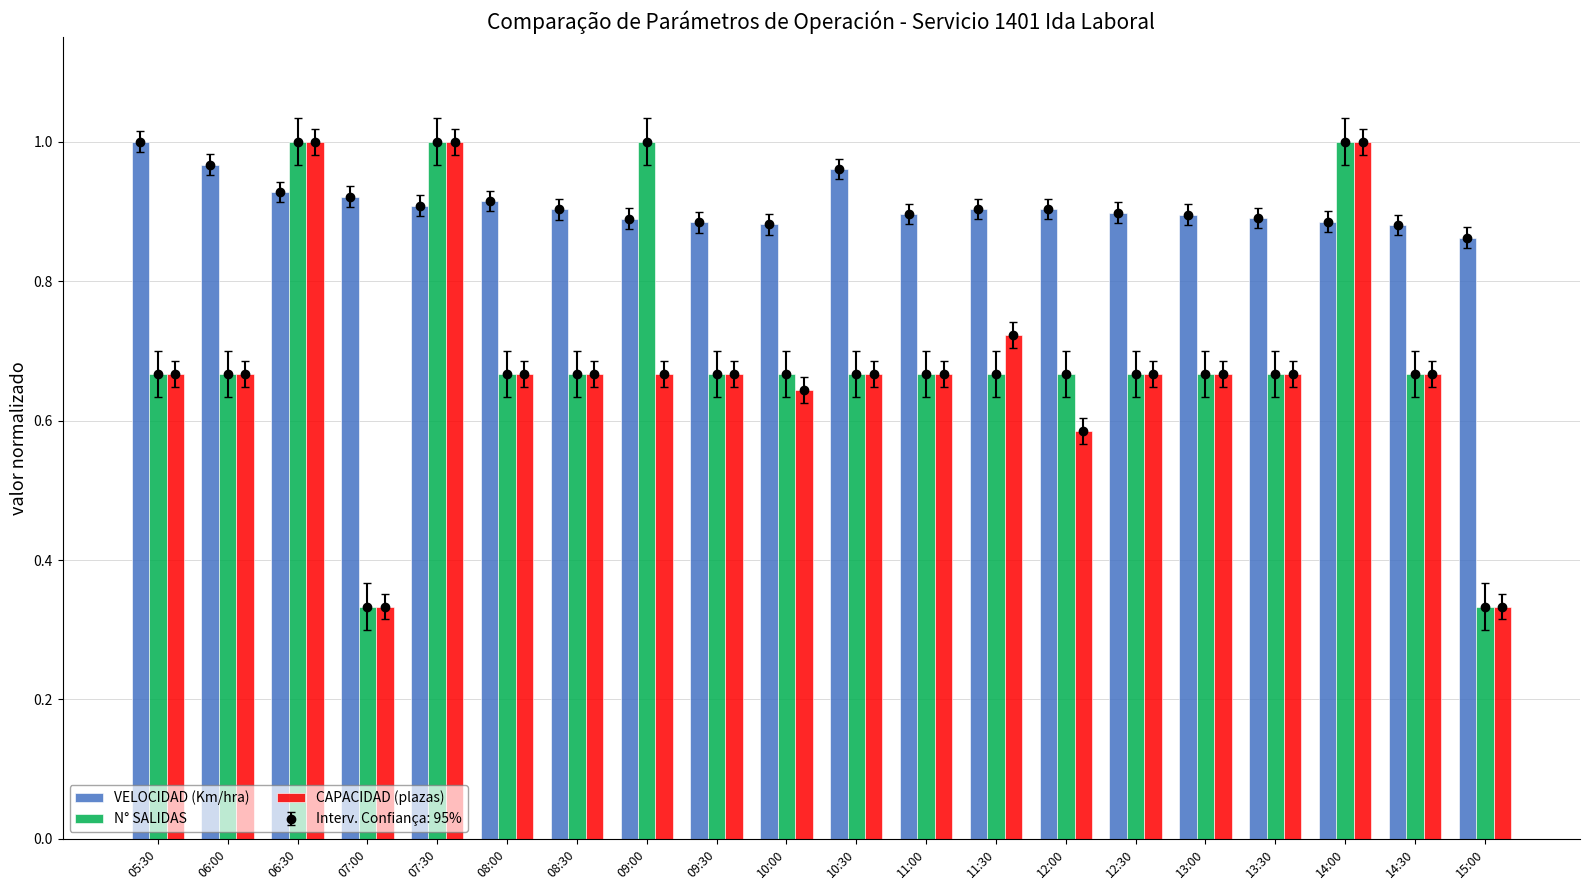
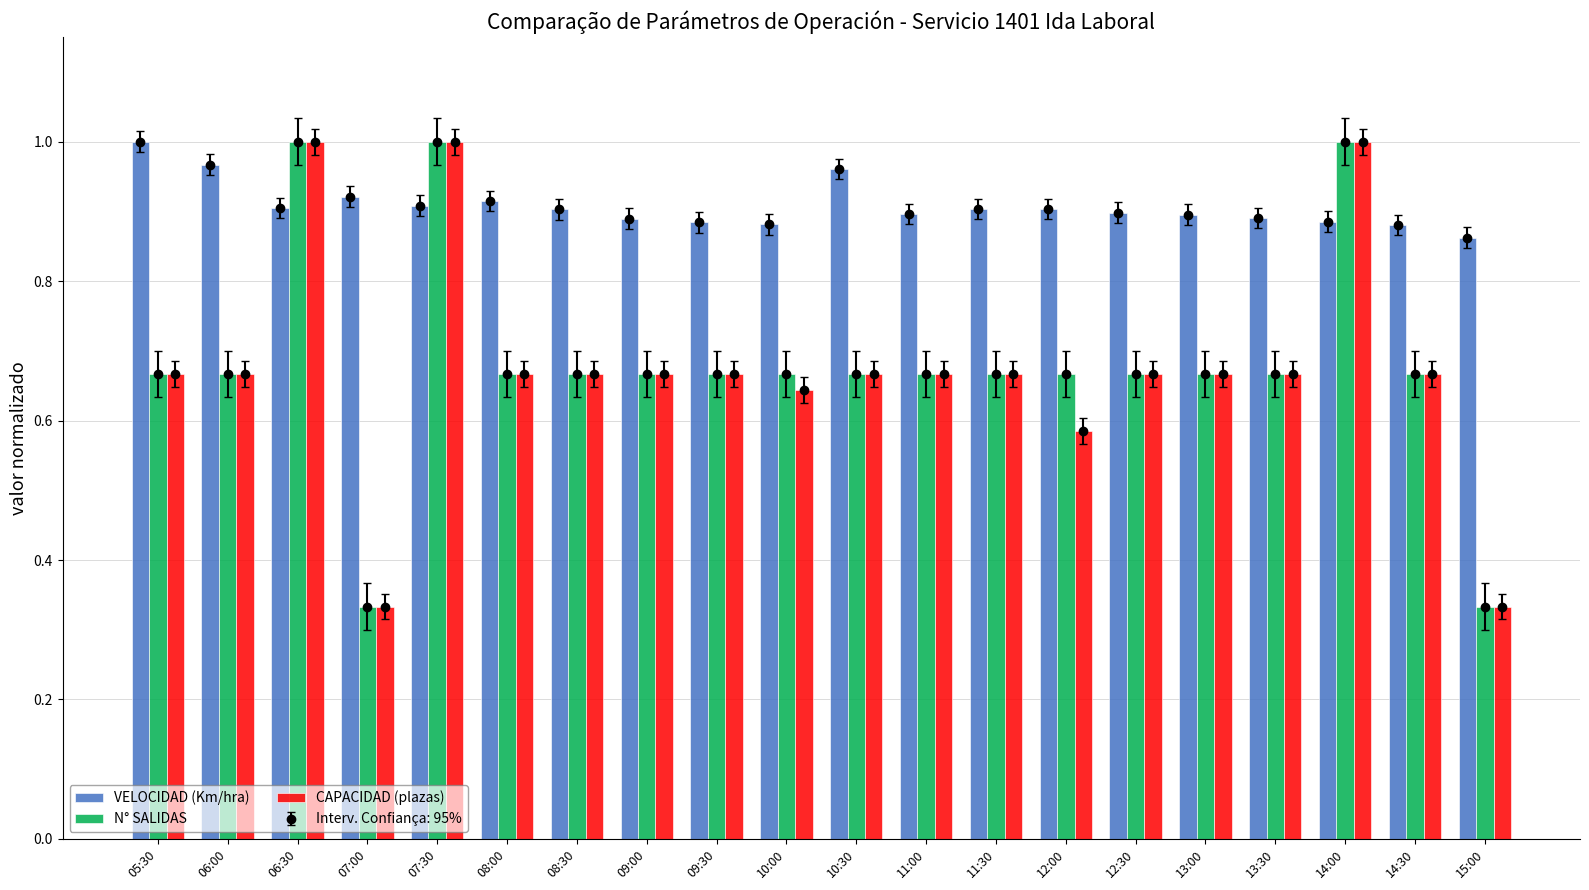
  {
    "VELOCIDAD (Km/hra)": {
      "05:30": 1.00,
      "06:00": 0.97,
-     "06:30": 0.93,
+     "06:30": 0.90,
      "07:00": 0.92,
      "07:30": 0.91,
      "08:00": 0.91,
      "08:30": 0.90,
      "09:00": 0.89,
      "09:30": 0.88,
      "10:00": 0.88,
      "10:30": 0.96,
      "11:00": 0.90,
      "11:30": 0.90,
      "12:00": 0.90,
      "12:30": 0.90,
      "13:00": 0.90,
      "13:30": 0.89,
      "14:00": 0.89,
      "14:30": 0.88,
      "15:00": 0.86
    },
    "N° SALIDAS": {
      "05:30": 0.67,
      "06:00": 0.67,
      "06:30": 1.00,
      "07:00": 0.33,
      "07:30": 1.00,
      "08:00": 0.67,
      "08:30": 0.67,
-     "09:00": 1.00,
+     "09:00": 0.67,
      "09:30": 0.67,
      "10:00": 0.67,
      "10:30": 0.67,
      "11:00": 0.67,
      "11:30": 0.67,
      "12:00": 0.67,
      "12:30": 0.67,
      "13:00": 0.67,
      "13:30": 0.67,
      "14:00": 1.00,
      "14:30": 0.67,
      "15:00": 0.33
    },
    "CAPACIDAD (plazas)": {
      "05:30": 0.67,
      "06:00": 0.67,
      "06:30": 1.00,
      "07:00": 0.33,
      "07:30": 1.00,
      "08:00": 0.67,
      "08:30": 0.67,
      "09:00": 0.67,
      "09:30": 0.67,
      "10:00": 0.64,
      "10:30": 0.67,
      "11:00": 0.67,
-     "11:30": 0.72,
+     "11:30": 0.67,
      "12:00": 0.59,
      "12:30": 0.67,
      "13:00": 0.67,
      "13:30": 0.67,
      "14:00": 1.00,
      "14:30": 0.67,
      "15:00": 0.33
    }
  }
